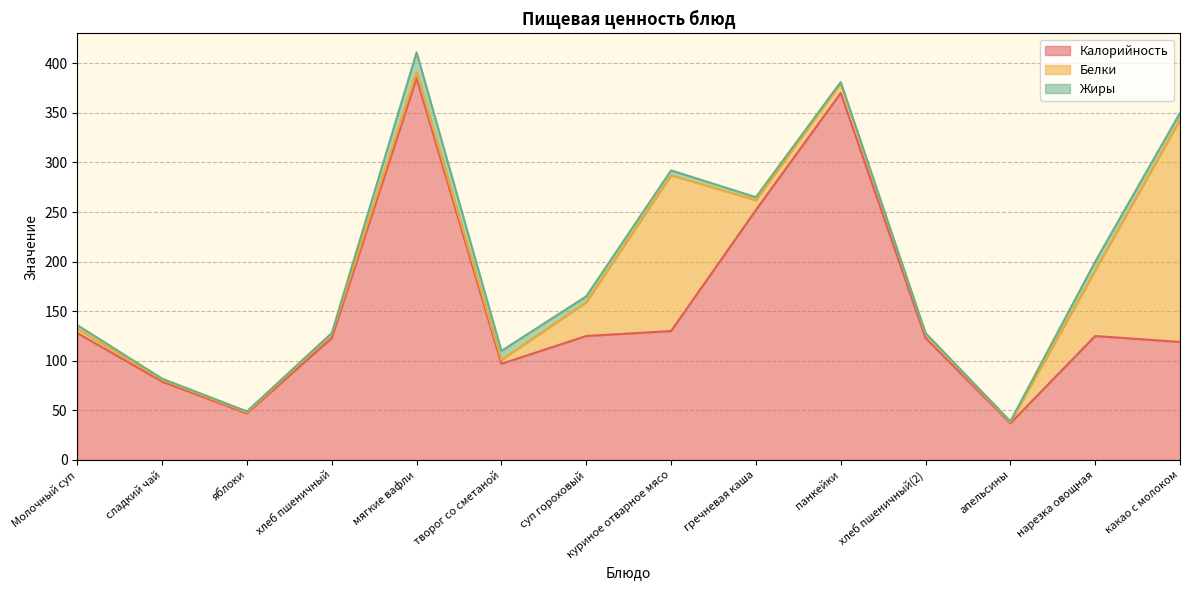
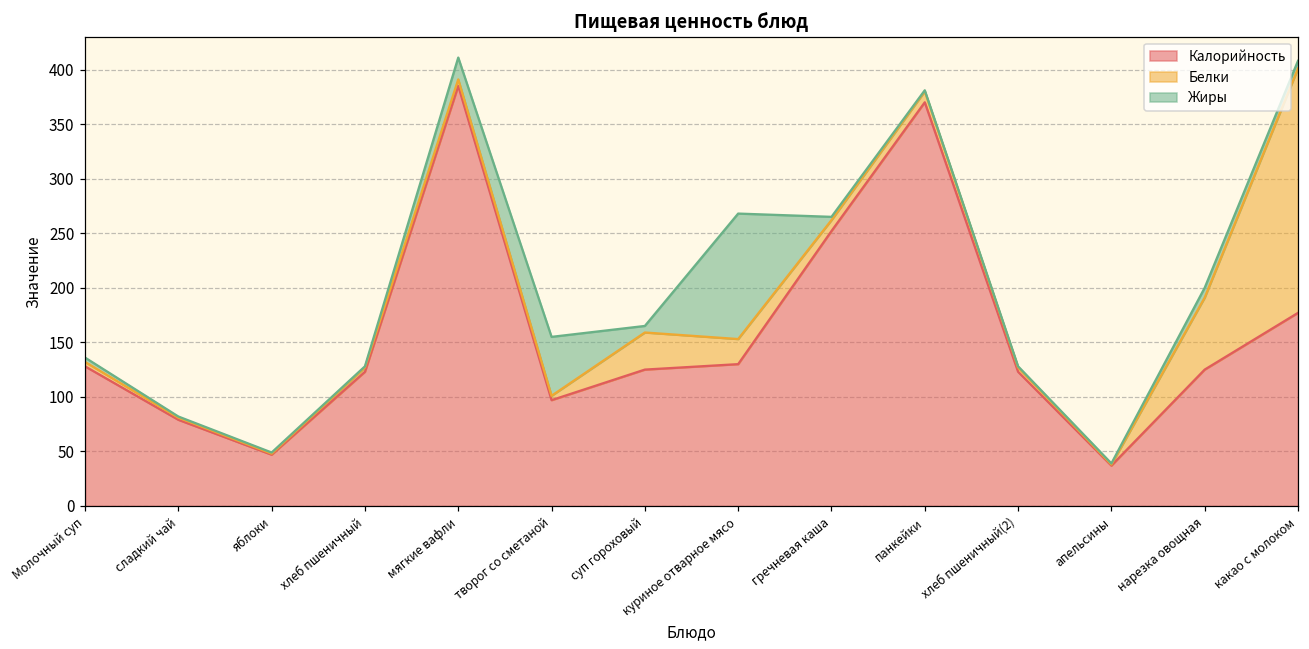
  {
    "Калорийность": {
      "Молочный суп": 130,
      "хлеб пшеничный": 120,
      "мягкие вафли": 390,
      "творог со сметаной": 100,
      "суп гороховый": 130,
      "куриное отварное мясо": 130,
      "гречневая каша": 250,
      "панкейки": 370,
      "хлеб пшеничный(2)": 120,
      "нарезка овощная": 130,
-     "какао с молоком": 120
+     "какао с молоком": 180
    },
    "Белки": {
      "Молочный суп": 0,
      "мягкие вафли": 10,
      "творог со сметаной": 0,
      "суп гороховый": 30,
-     "куриное отварное мясо": 160,
+     "куриное отварное мясо": 20,
      "гречневая каша": 10,
      "нарезка овощная": 70,
      "какао с молоком": 220
    },
    "Жиры": {
      "Молочный суп": 0,
      "мягкие вафли": 20,
-     "творог со сметаной": 10,
+     "творог со сметаной": 50,
      "суп гороховый": 10,
-     "куриное отварное мясо": 10,
+     "куриное отварное мясо": 120,
      "гречневая каша": 0,
      "нарезка овощная": 10,
      "какао с молоком": 10
    }
  }
